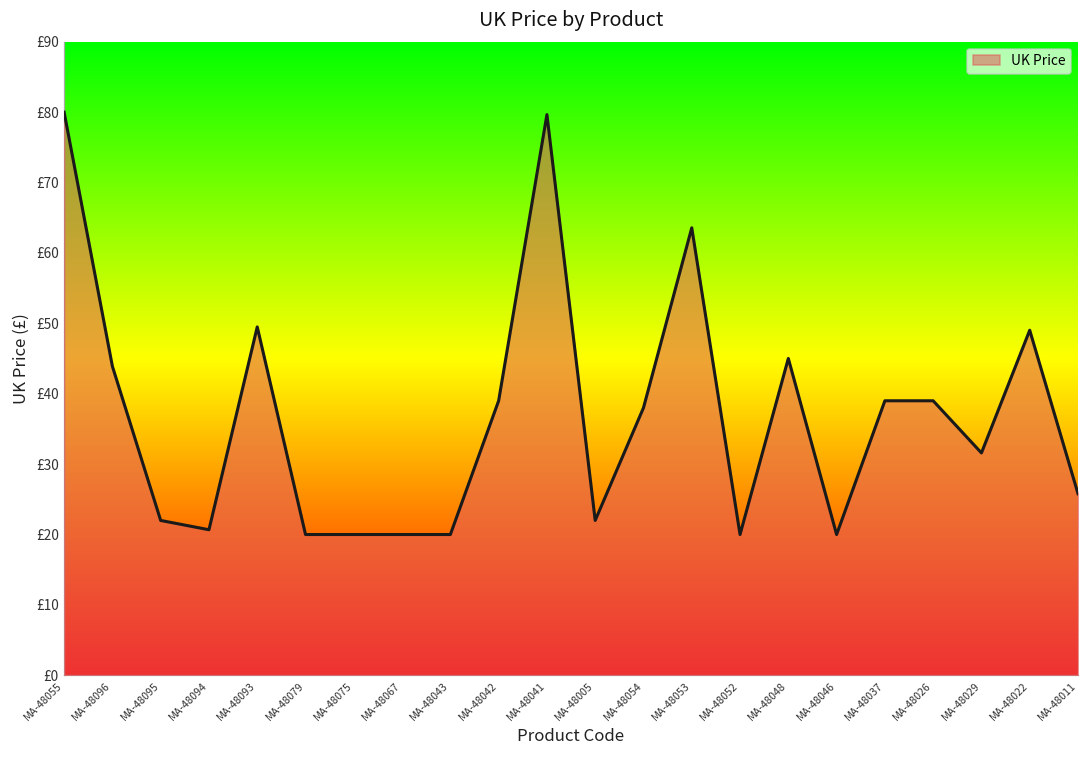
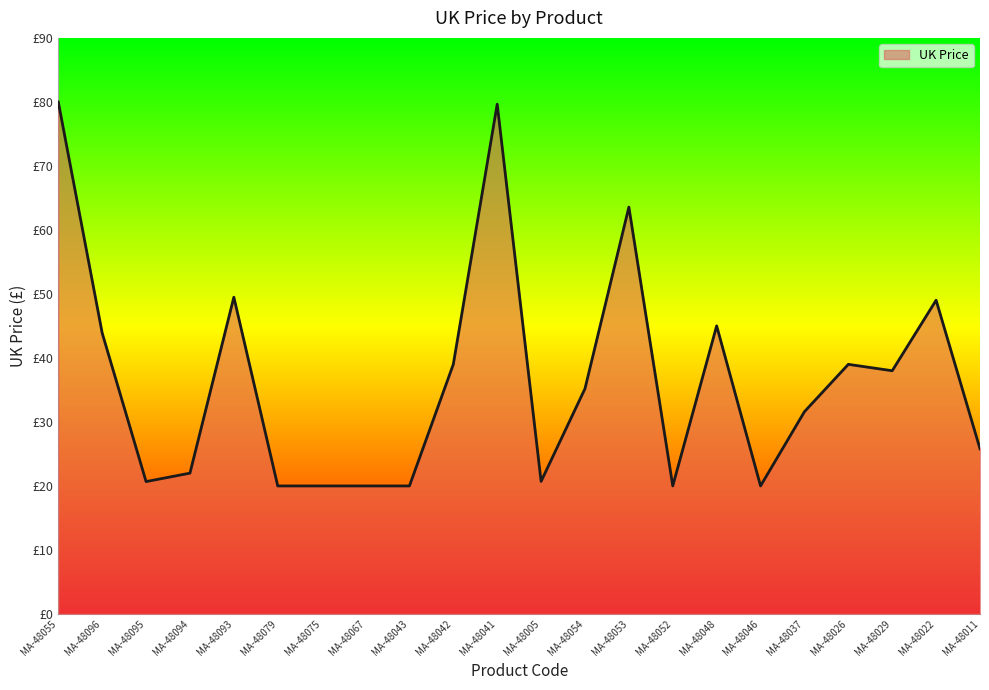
  {
    "MA-48055": "£80",
    "MA-48096": "£44",
-   "MA-48095": "£22",
-   "MA-48094": "£21",
+   "MA-48095": "£21",
+   "MA-48094": "£22",
    "MA-48093": "£49",
    "MA-48079": "£20",
    "MA-48075": "£20",
    "MA-48067": "£20",
    "MA-48043": "£20",
    "MA-48042": "£39",
    "MA-48041": "£80",
-   "MA-48005": "£22",
-   "MA-48054": "£38",
+   "MA-48005": "£21",
+   "MA-48054": "£35",
    "MA-48053": "£64",
    "MA-48052": "£20",
    "MA-48048": "£45",
    "MA-48046": "£20",
-   "MA-48037": "£39",
+   "MA-48037": "£32",
    "MA-48026": "£39",
-   "MA-48029": "£32",
+   "MA-48029": "£38",
    "MA-48022": "£49",
    "MA-48011": "£26"
  }
